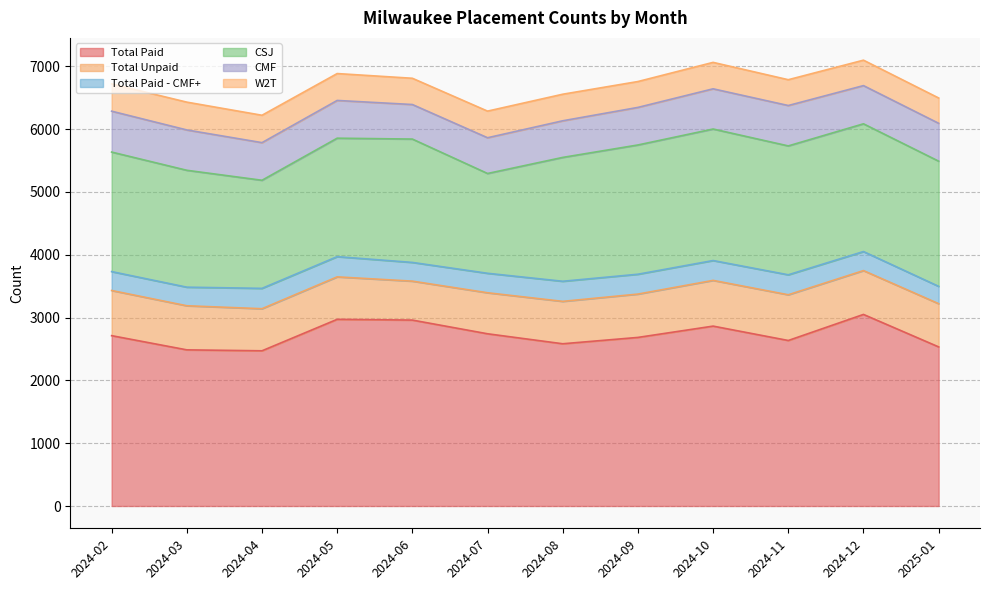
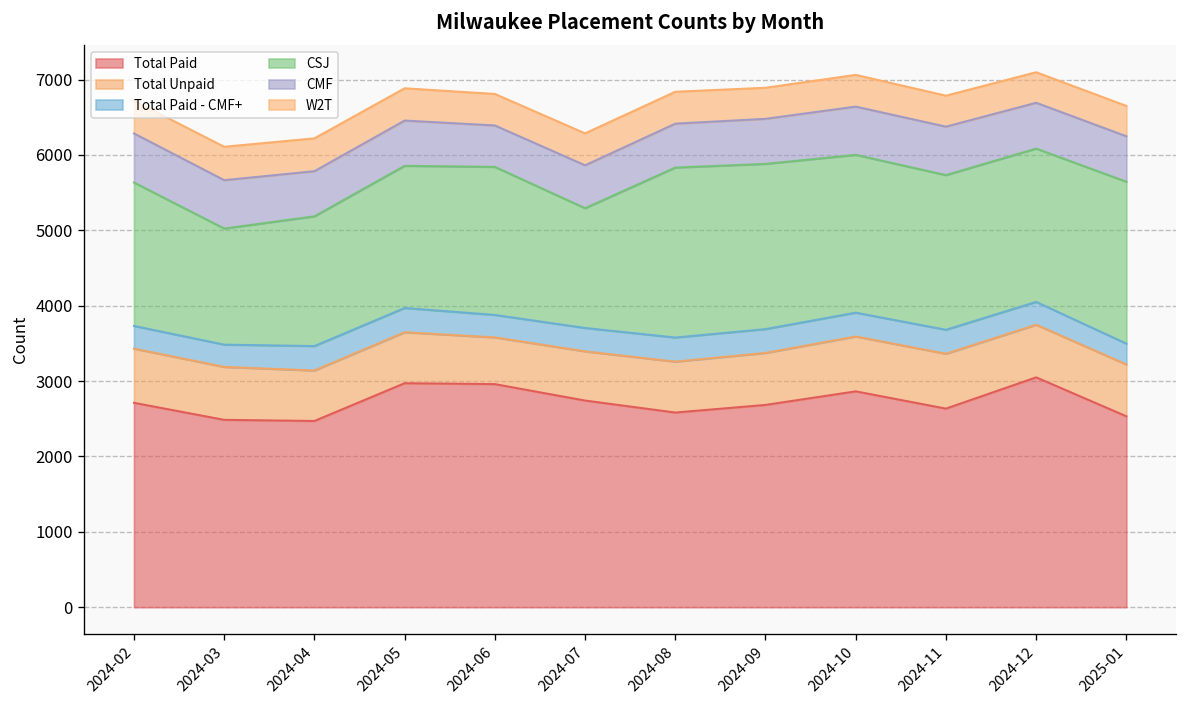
  {
    "Total Paid": {
      "2024-02": 2700,
      "2024-03": 2500,
      "2024-04": 2500,
      "2024-05": 3000,
      "2024-06": 3000,
      "2024-07": 2700,
      "2024-08": 2600,
      "2024-09": 2700,
      "2024-10": 2900,
      "2024-11": 2600,
      "2024-12": 3100,
      "2025-01": 2500
    },
    "CSJ": {
      "2024-02": 1900,
-     "2024-03": 1900,
+     "2024-03": 1500,
      "2024-04": 1700,
      "2024-05": 1900,
      "2024-06": 2000,
      "2024-07": 1600,
-     "2024-08": 2000,
-     "2024-09": 2100,
+     "2024-08": 2300,
+     "2024-09": 2200,
      "2024-10": 2100,
      "2024-11": 2100,
      "2024-12": 2000,
-     "2025-01": 2000
+     "2025-01": 2100
    }
  }
